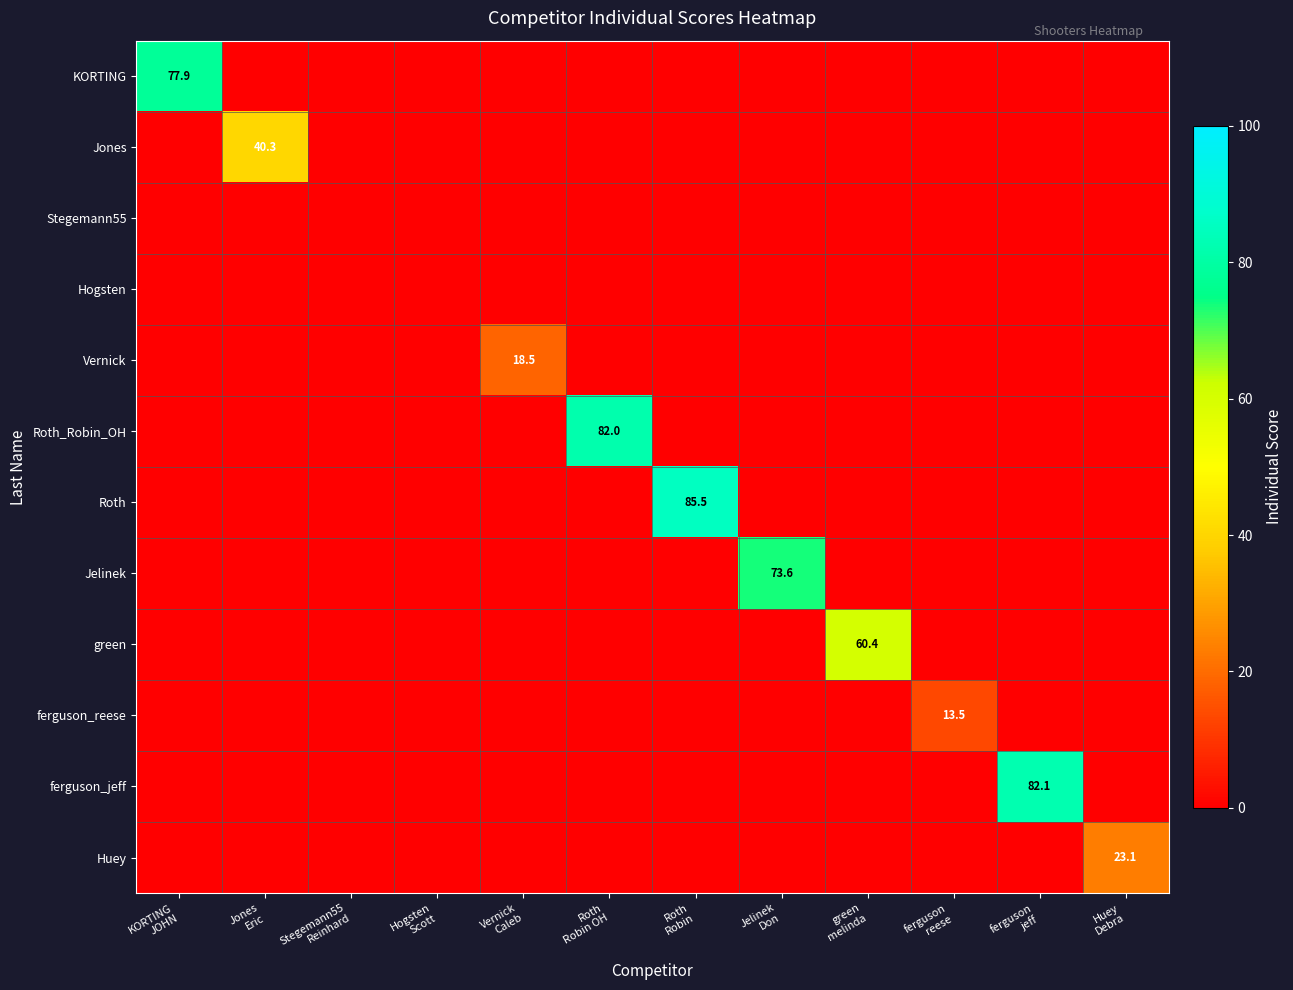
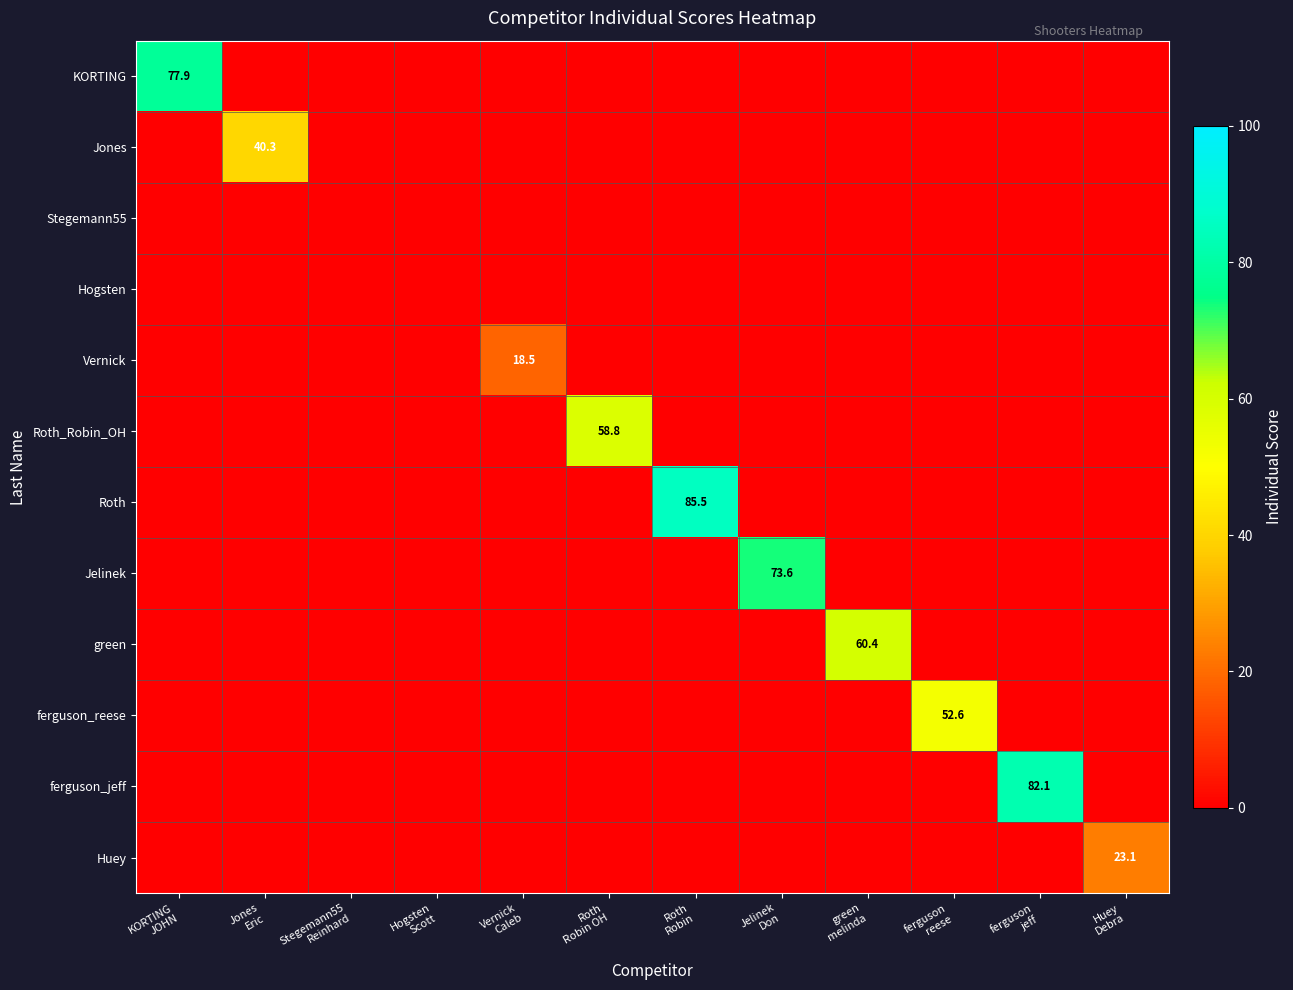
  {
    "KORTING": {
      "KORTING JOHN": 77.9
    },
    "Jones": {
      "Jones Eric": 40.3
    },
    "Vernick": {
      "Vernick Caleb": 18.5
    },
    "Roth_Robin_OH": {
-     "Roth Robin OH": 82.0
+     "Roth Robin OH": 58.8
    },
    "Roth": {
      "Roth Robin": 85.5
    },
    "Jelinek": {
      "Jelinek Don": 73.6
    },
    "green": {
      "green melinda": 60.4
    },
    "ferguson_reese": {
-     "ferguson reese": 13.5
+     "ferguson reese": 52.6
    },
    "ferguson_jeff": {
      "ferguson jeff": 82.1
    },
    "Huey": {
      "Huey Debra": 23.1
    }
  }
